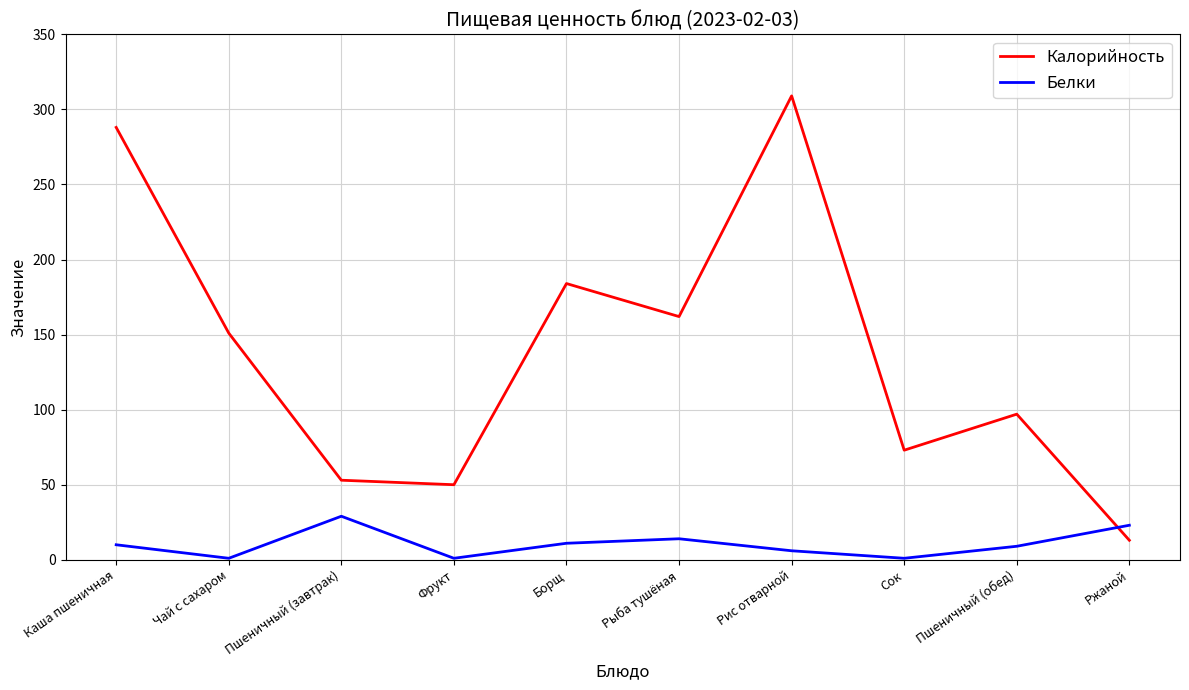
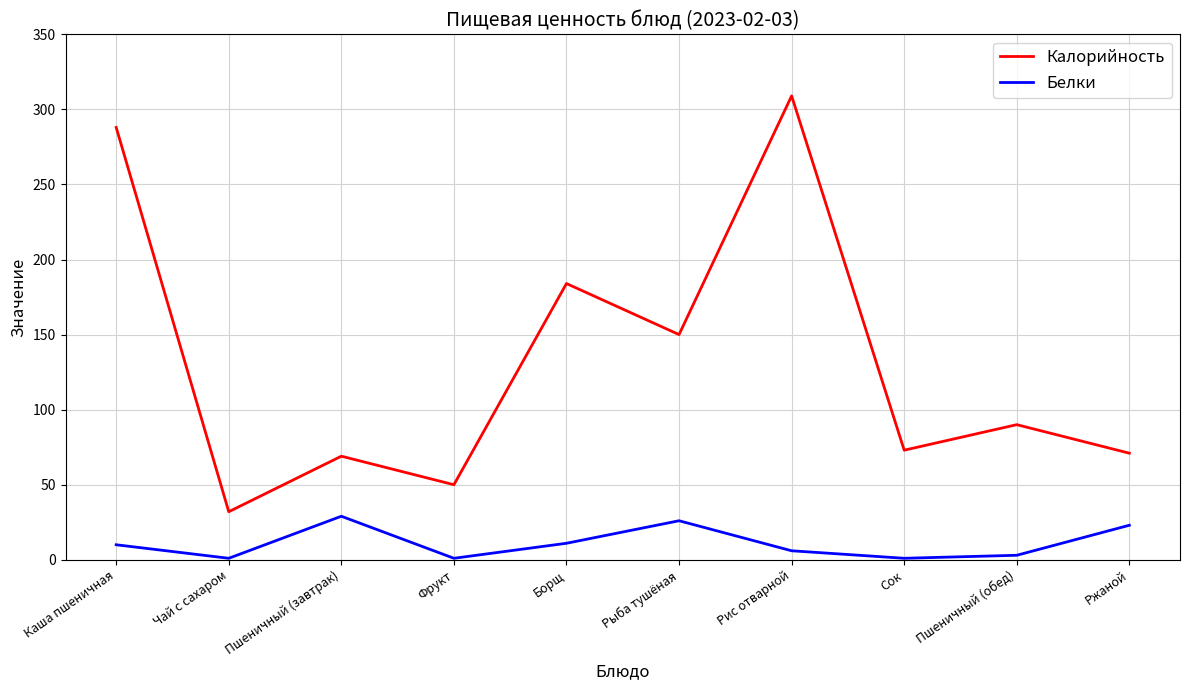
  {
    "Калорийность": {
      "Каша пшеничная": 288,
-     "Чай с сахаром": 151,
-     "Пшеничный (завтрак)": 53,
+     "Чай с сахаром": 32,
+     "Пшеничный (завтрак)": 69,
      "Фрукт": 50,
      "Борщ": 184,
-     "Рыба тушёная": 162,
+     "Рыба тушёная": 150,
      "Рис отварной": 309,
      "Сок": 73,
-     "Пшеничный (обед)": 97,
-     "Ржаной": 13
+     "Пшеничный (обед)": 90,
+     "Ржаной": 71
    },
    "Белки": {
      "Каша пшеничная": 10,
      "Чай с сахаром": 1,
      "Пшеничный (завтрак)": 29,
      "Фрукт": 1,
      "Борщ": 11,
-     "Рыба тушёная": 14,
+     "Рыба тушёная": 26,
      "Рис отварной": 6,
      "Сок": 1,
-     "Пшеничный (обед)": 9,
+     "Пшеничный (обед)": 3,
      "Ржаной": 23
    }
  }
